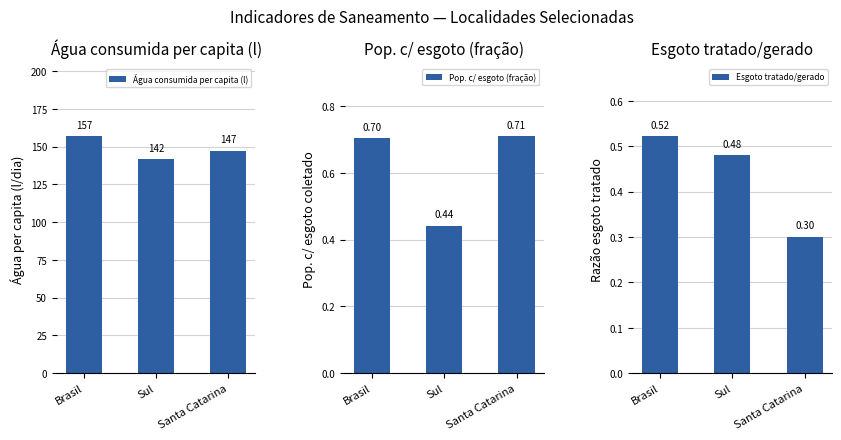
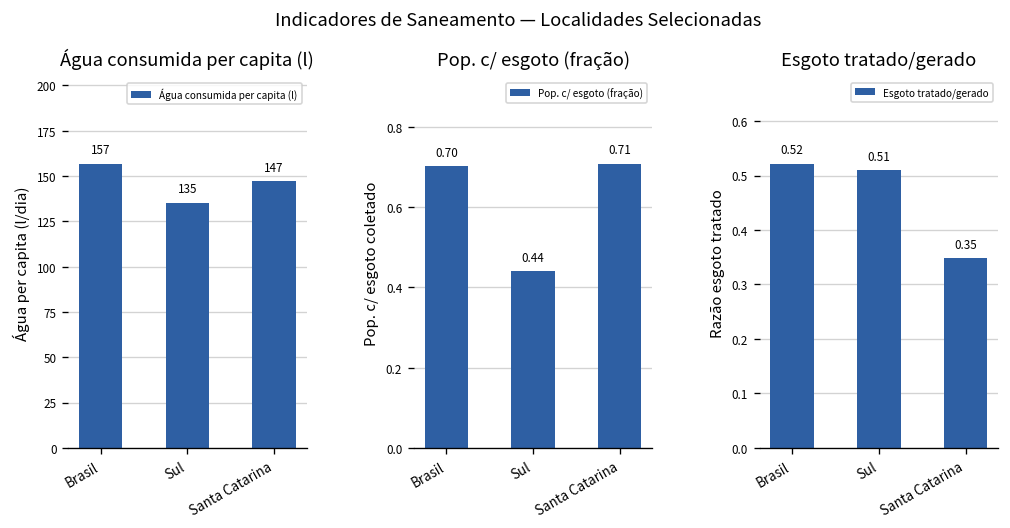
  {
    "Água consumida per capita (l)": {
      "Brasil": 157,
-     "Sul": 142,
+     "Sul": 135,
      "Santa Catarina": 147
    },
    "Pop. c/ esgoto (fração)": {
      "Brasil": 0.70,
      "Sul": 0.44,
      "Santa Catarina": 0.71
    },
    "Esgoto tratado/gerado": {
      "Brasil": 0.52,
-     "Sul": 0.48,
-     "Santa Catarina": 0.30
+     "Sul": 0.51,
+     "Santa Catarina": 0.35
    }
  }
